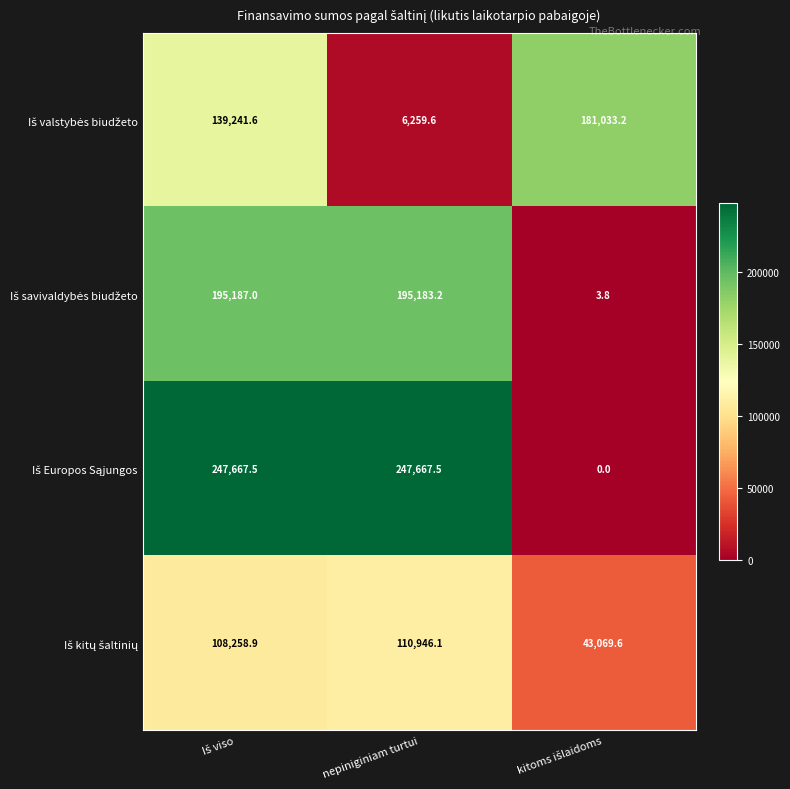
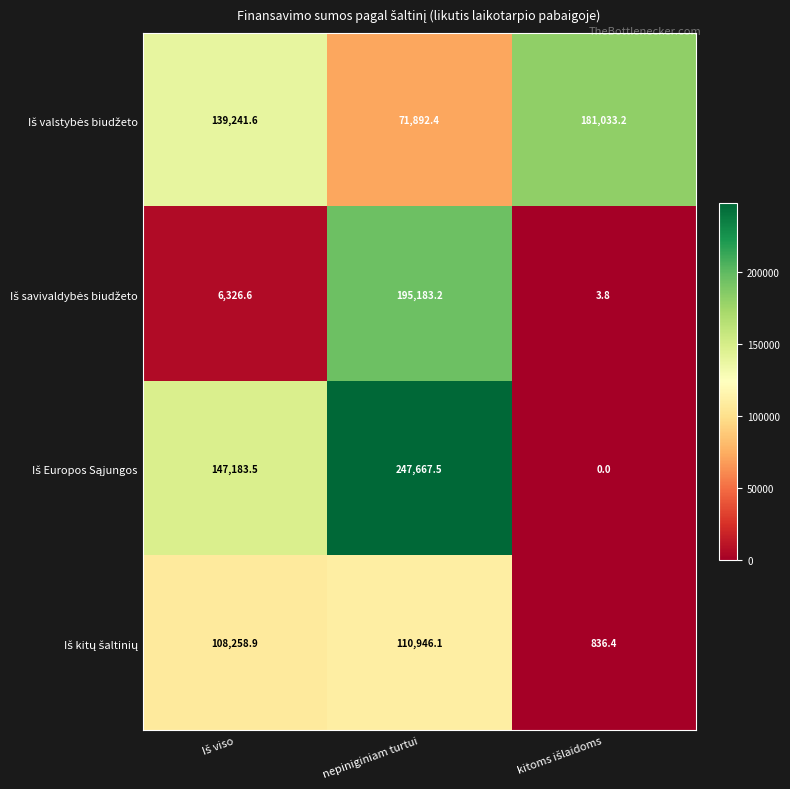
  {
    "Iš valstybės biudžeto": {
      "Iš viso": "139,241.6",
-     "nepiniginiam turtui": "6,259.6",
+     "nepiniginiam turtui": "71,892.4",
      "kitoms išlaidoms": "181,033.2"
    },
    "Iš savivaldybės biudžeto": {
-     "Iš viso": "195,187.0",
+     "Iš viso": "6,326.6",
      "nepiniginiam turtui": "195,183.2",
      "kitoms išlaidoms": "3.8"
    },
    "Iš Europos Sąjungos": {
-     "Iš viso": "247,667.5",
+     "Iš viso": "147,183.5",
      "nepiniginiam turtui": "247,667.5",
      "kitoms išlaidoms": "0.0"
    },
    "Iš kitų šaltinių": {
      "Iš viso": "108,258.9",
      "nepiniginiam turtui": "110,946.1",
-     "kitoms išlaidoms": "43,069.6"
+     "kitoms išlaidoms": "836.4"
    }
  }
